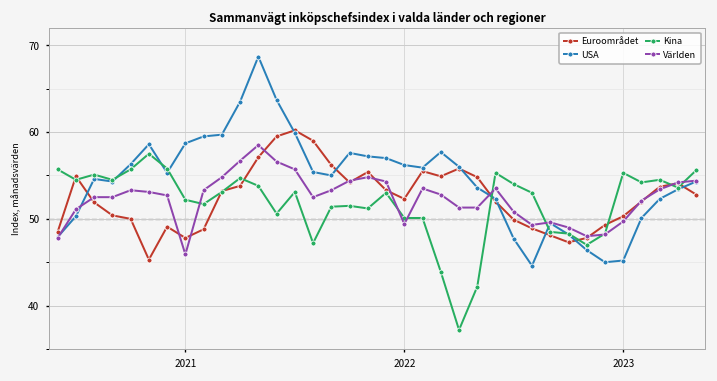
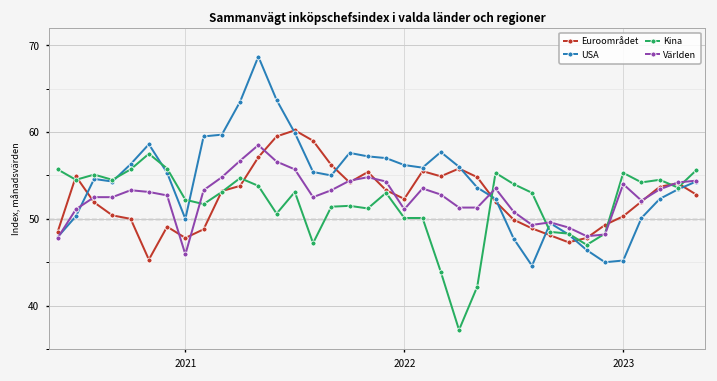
  {
    "Euroområdet": {
      "2021": 48,
      "2022": 52,
      "2023": 50
    },
    "USA": {
-     "2021": 59,
+     "2021": 50,
      "2022": 56,
      "2023": 45
    },
    "Kina": {
      "2021": 52,
      "2022": 50,
      "2023": 55
    },
    "Världen": {
      "2021": 46,
-     "2022": 49,
-     "2023": 50
+     "2022": 51,
+     "2023": 54
    }
  }
